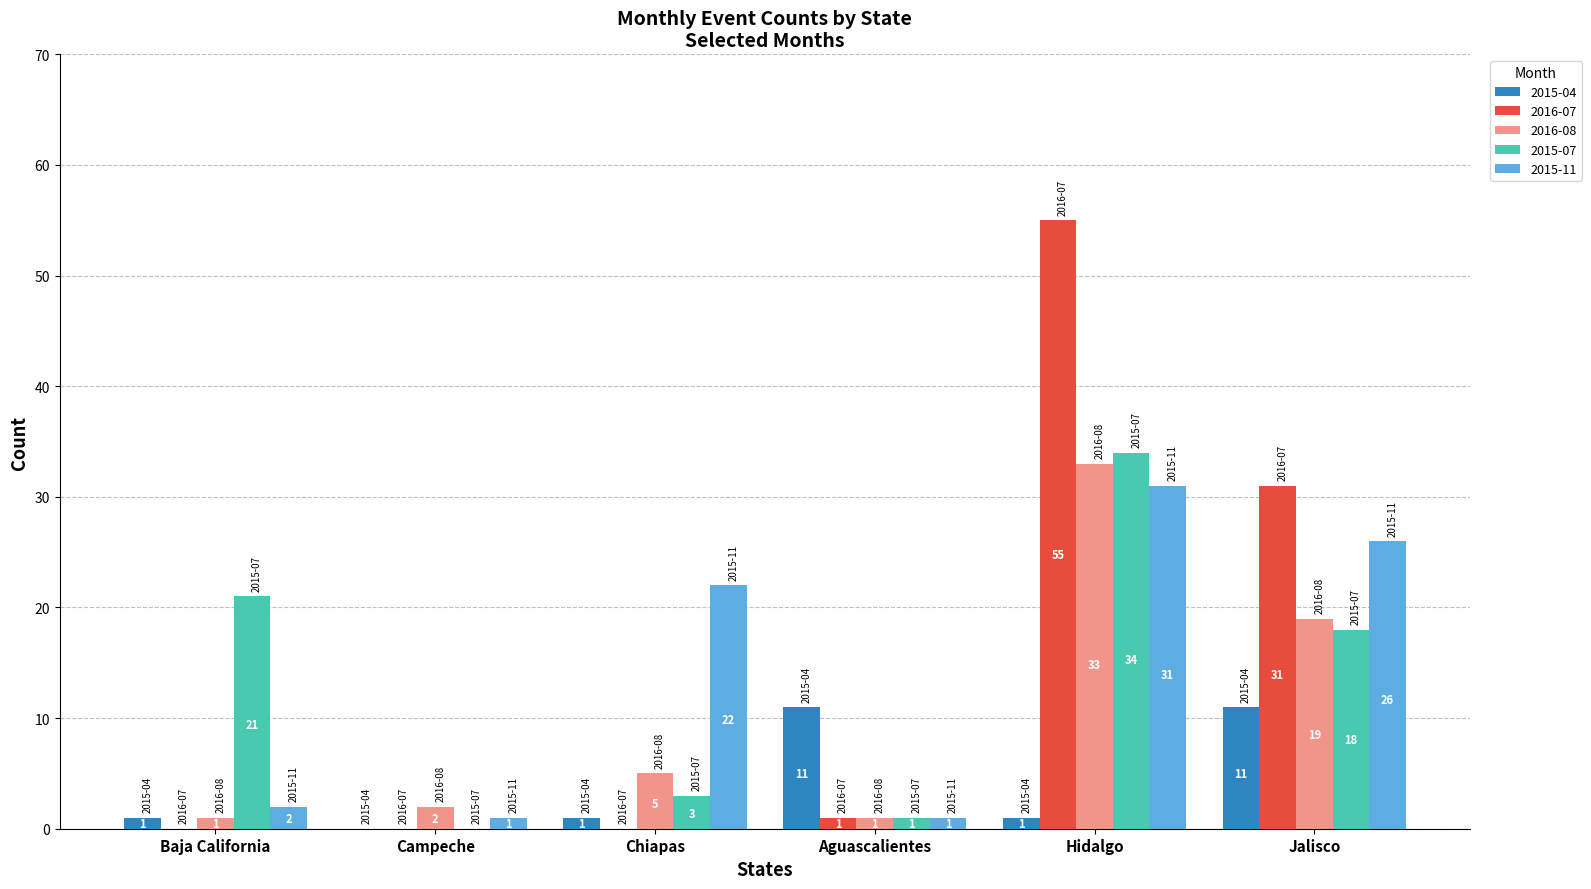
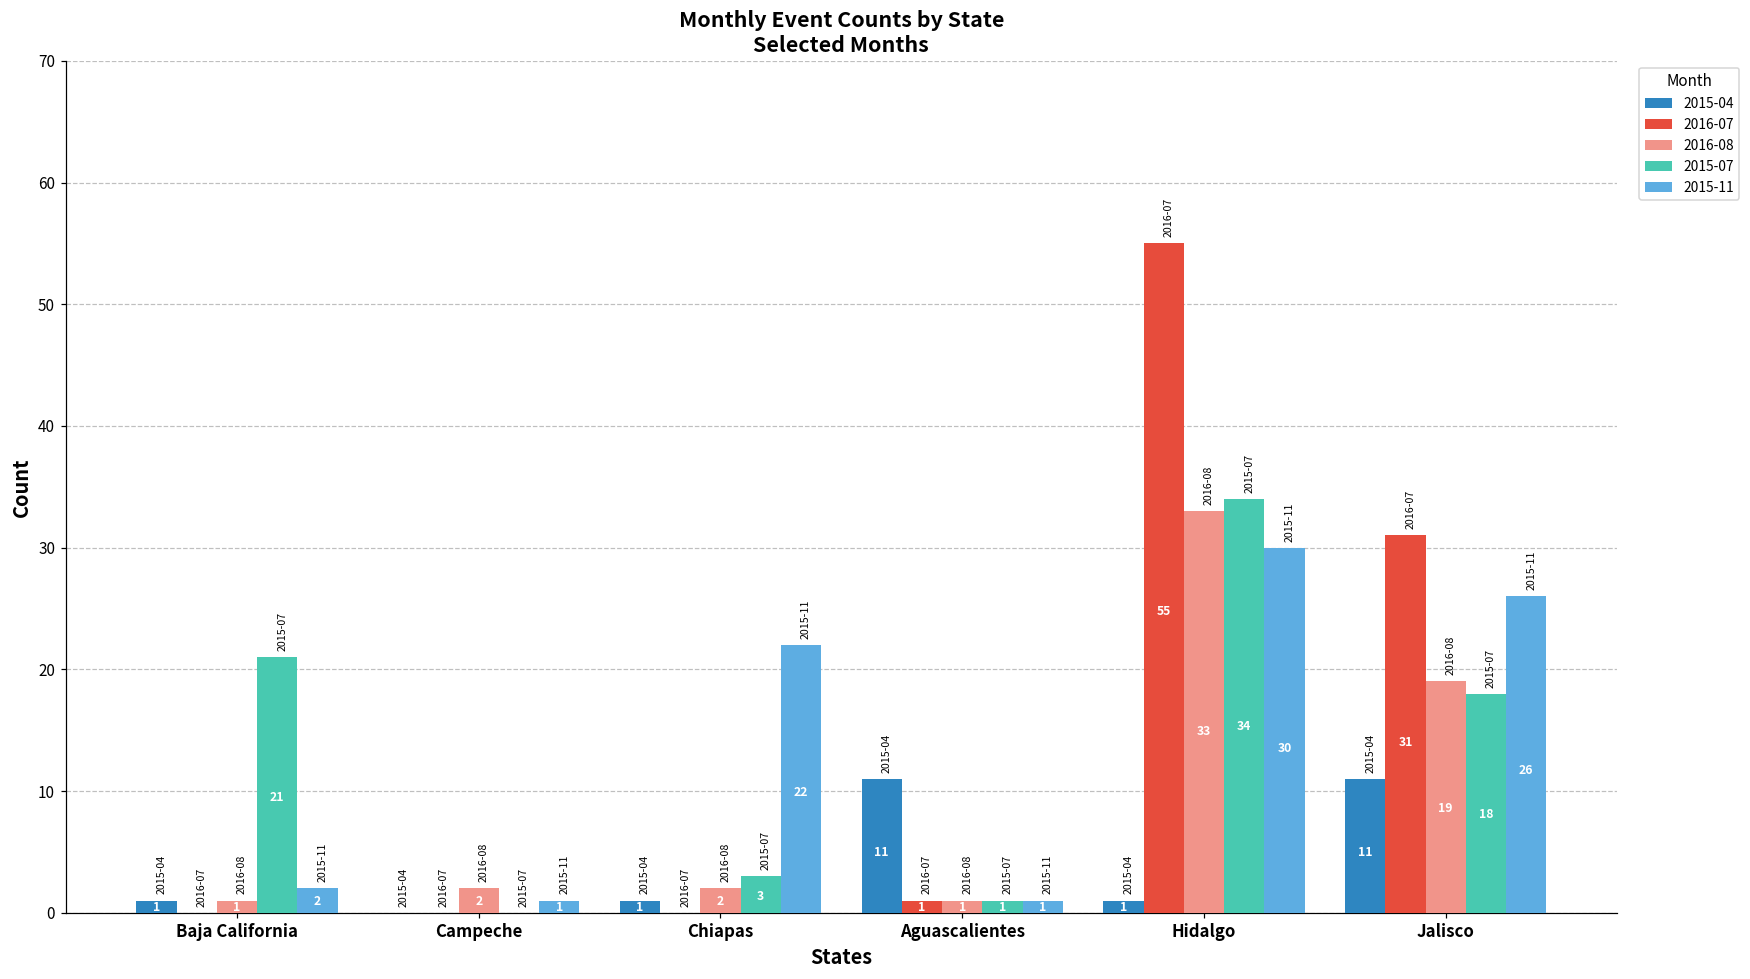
  {
    "2015-04": {
      "Baja California": 1,
      "Chiapas": 1,
      "Aguascalientes": 11,
      "Hidalgo": 1,
      "Jalisco": 11
    },
    "2016-07": {
      "Aguascalientes": 1,
      "Hidalgo": 55,
      "Jalisco": 31
    },
    "2016-08": {
      "Baja California": 1,
      "Campeche": 2,
-     "Chiapas": 5,
+     "Chiapas": 2,
      "Aguascalientes": 1,
      "Hidalgo": 33,
      "Jalisco": 19
    },
    "2015-07": {
      "Baja California": 21,
      "Chiapas": 3,
      "Aguascalientes": 1,
      "Hidalgo": 34,
      "Jalisco": 18
    },
    "2015-11": {
      "Baja California": 2,
      "Campeche": 1,
      "Chiapas": 22,
      "Aguascalientes": 1,
-     "Hidalgo": 31,
+     "Hidalgo": 30,
      "Jalisco": 26
    }
  }
